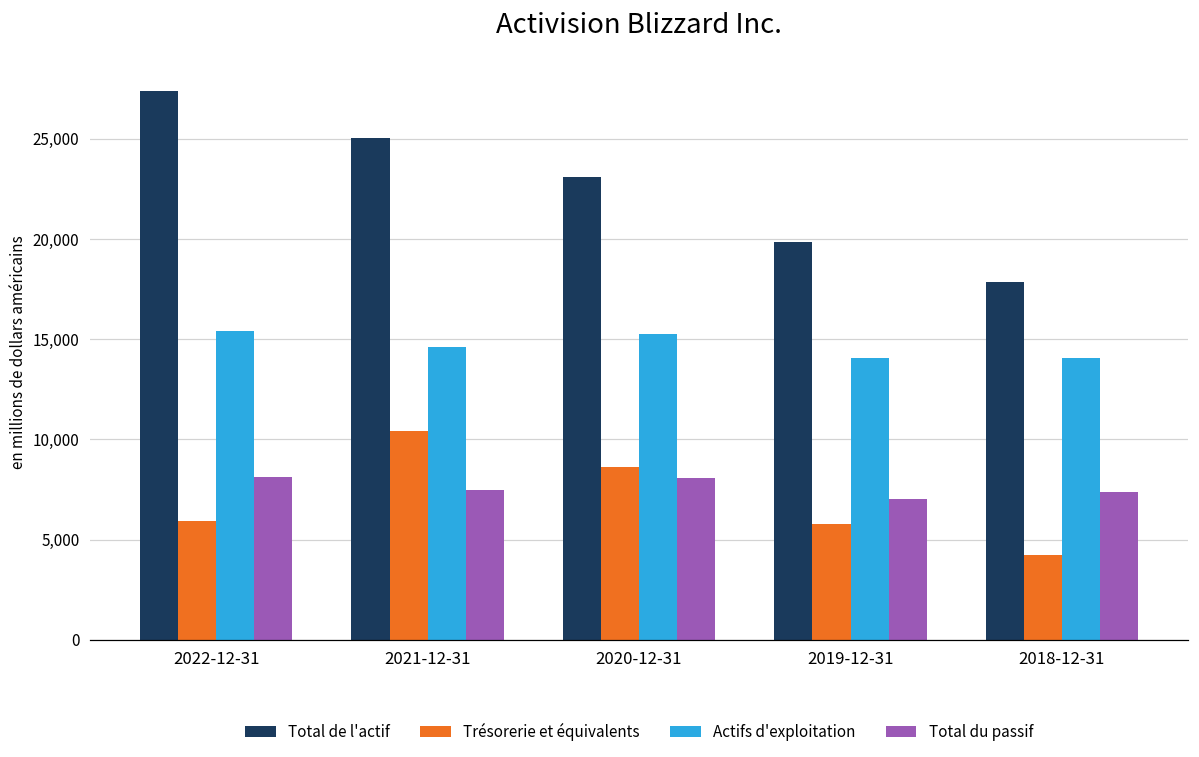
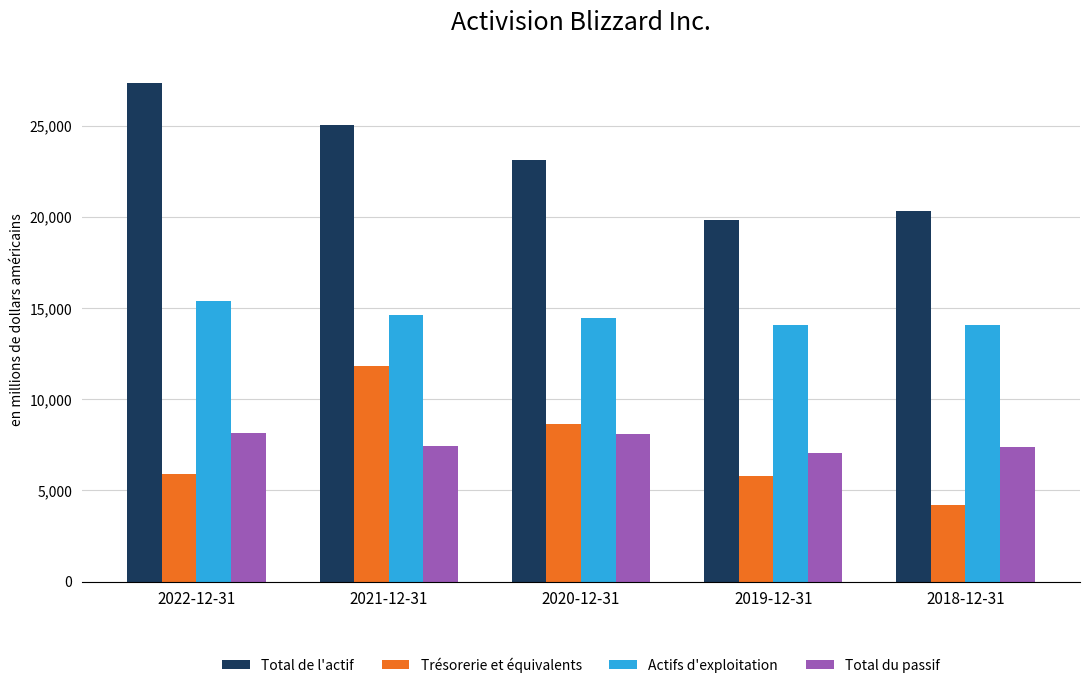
  {
    "Total de l'actif": {
      "2022-12-31": "27,400",
      "2021-12-31": "25,100",
      "2020-12-31": "23,100",
      "2019-12-31": "19,800",
-     "2018-12-31": "17,800"
+     "2018-12-31": "20,300"
    },
    "Trésorerie et équivalents": {
      "2022-12-31": "5,900",
-     "2021-12-31": "10,400",
+     "2021-12-31": "11,800",
      "2020-12-31": "8,600",
      "2019-12-31": "5,800",
      "2018-12-31": "4,200"
    },
    "Actifs d'exploitation": {
      "2022-12-31": "15,400",
      "2021-12-31": "14,600",
-     "2020-12-31": "15,300",
+     "2020-12-31": "14,500",
      "2019-12-31": "14,100",
      "2018-12-31": "14,100"
    },
    "Total du passif": {
      "2022-12-31": "8,100",
      "2021-12-31": "7,500",
      "2020-12-31": "8,100",
      "2019-12-31": "7,000",
      "2018-12-31": "7,400"
    }
  }
